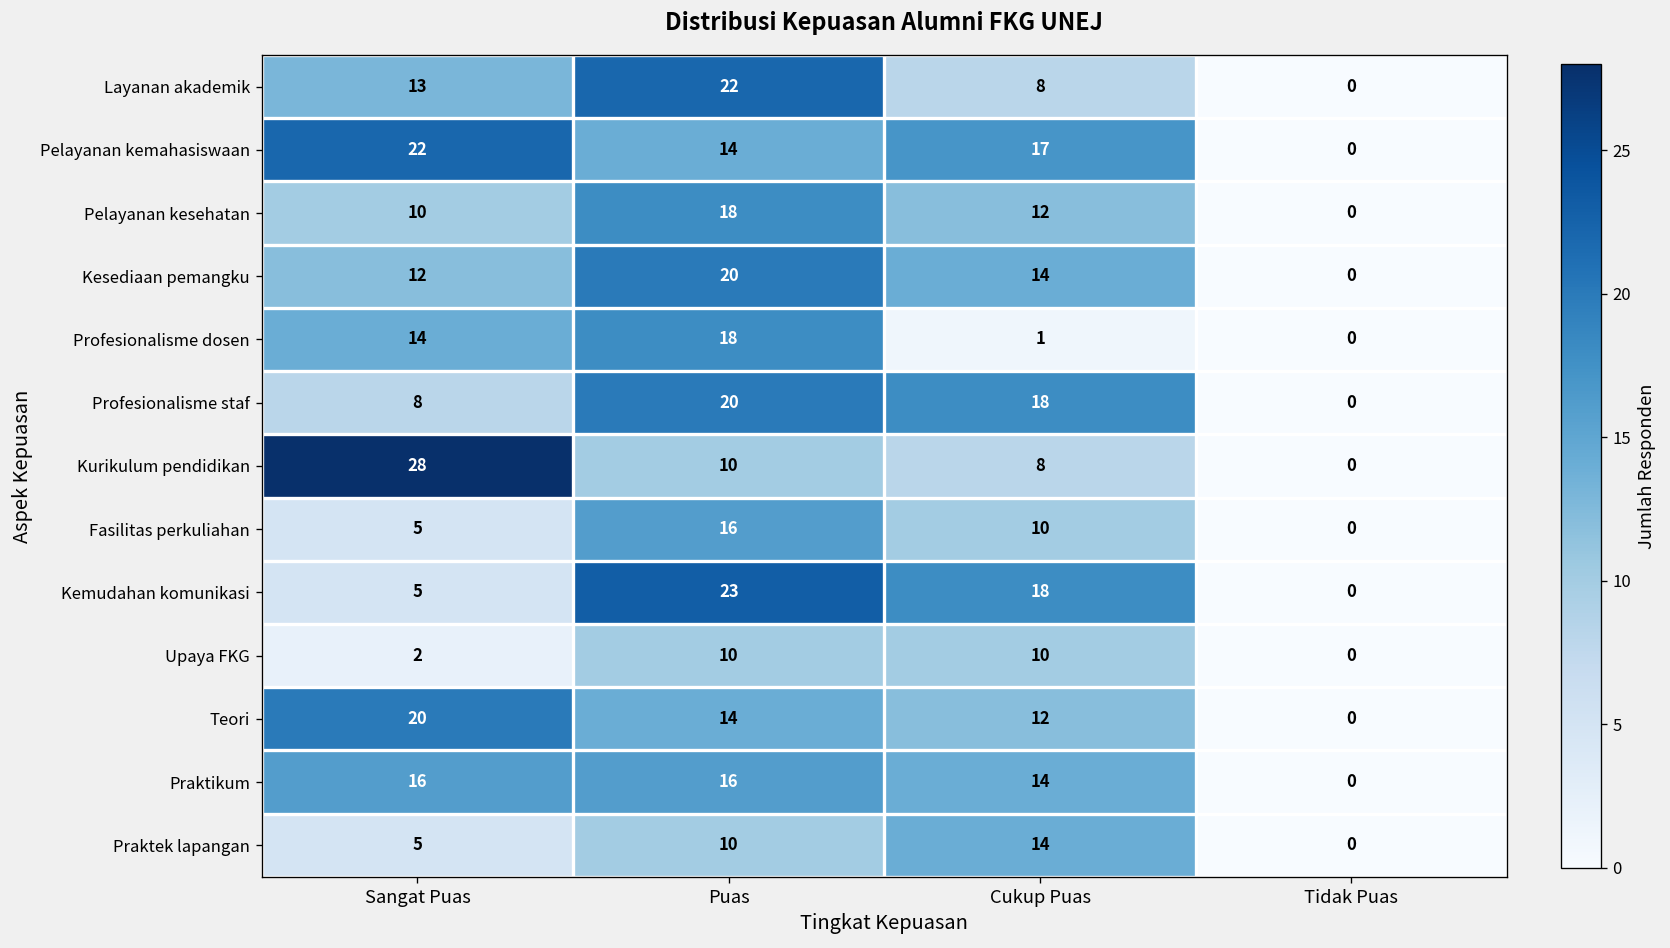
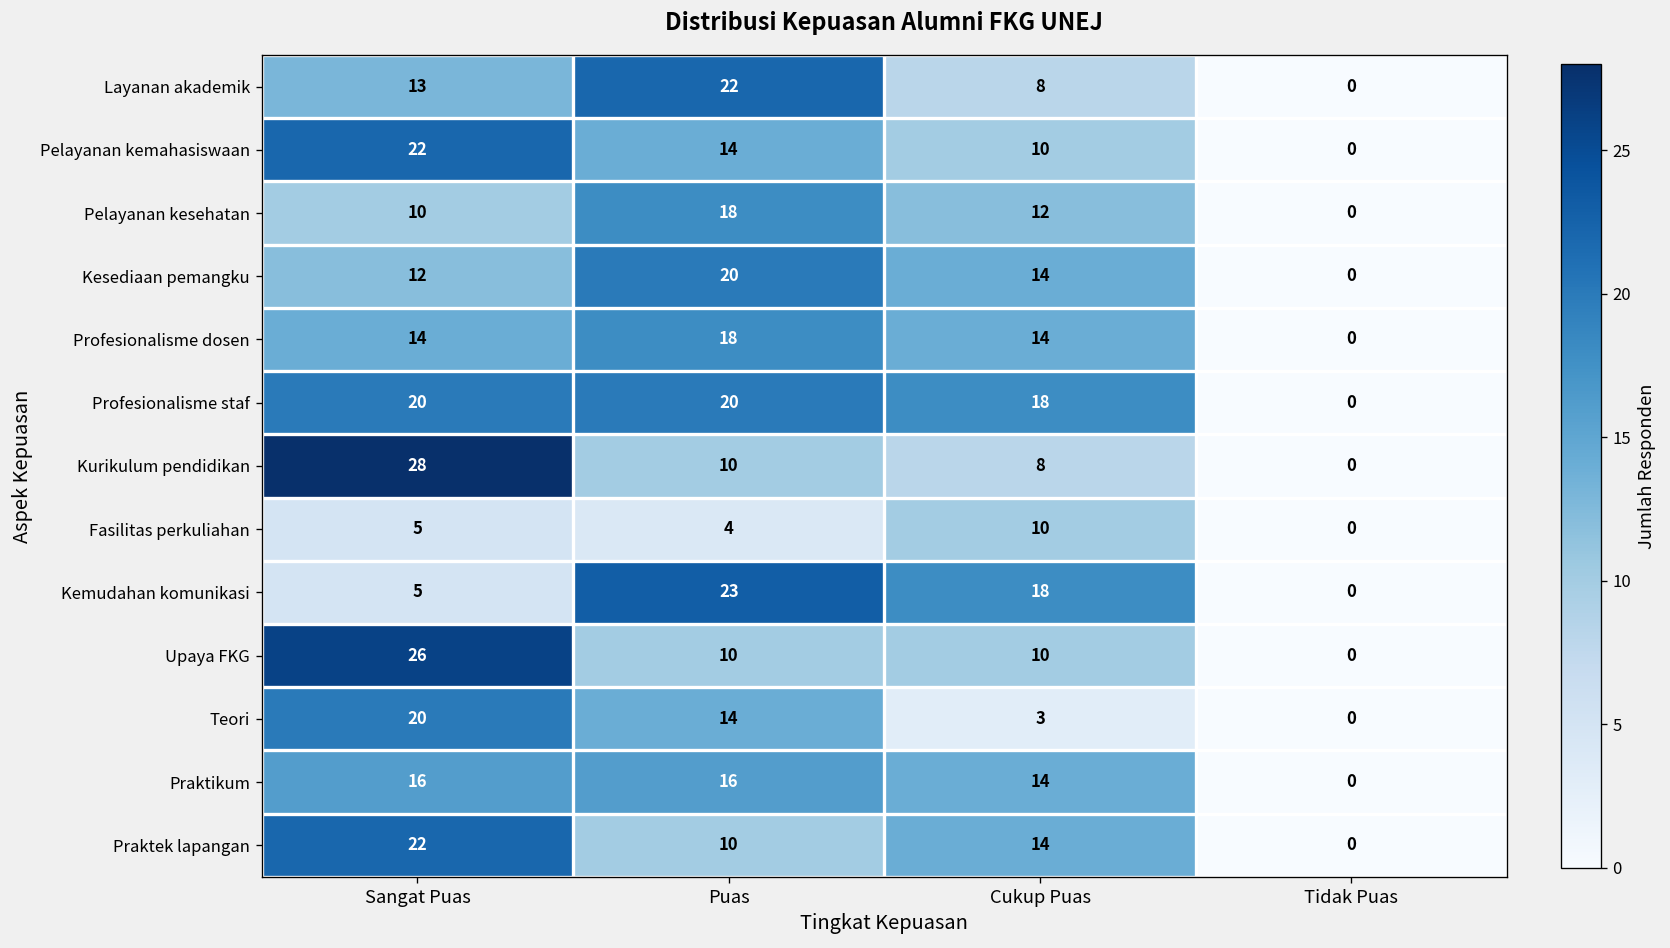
  {
    "Layanan akademik": {
      "Sangat Puas": 13,
      "Puas": 22,
      "Cukup Puas": 8,
      "Tidak Puas": 0
    },
    "Pelayanan kemahasiswaan": {
      "Sangat Puas": 22,
      "Puas": 14,
-     "Cukup Puas": 17,
+     "Cukup Puas": 10,
      "Tidak Puas": 0
    },
    "Pelayanan kesehatan": {
      "Sangat Puas": 10,
      "Puas": 18,
      "Cukup Puas": 12,
      "Tidak Puas": 0
    },
    "Kesediaan pemangku": {
      "Sangat Puas": 12,
      "Puas": 20,
      "Cukup Puas": 14,
      "Tidak Puas": 0
    },
    "Profesionalisme dosen": {
      "Sangat Puas": 14,
      "Puas": 18,
-     "Cukup Puas": 1,
+     "Cukup Puas": 14,
      "Tidak Puas": 0
    },
    "Profesionalisme staf": {
-     "Sangat Puas": 8,
+     "Sangat Puas": 20,
      "Puas": 20,
      "Cukup Puas": 18,
      "Tidak Puas": 0
    },
    "Kurikulum pendidikan": {
      "Sangat Puas": 28,
      "Puas": 10,
      "Cukup Puas": 8,
      "Tidak Puas": 0
    },
    "Fasilitas perkuliahan": {
      "Sangat Puas": 5,
-     "Puas": 16,
+     "Puas": 4,
      "Cukup Puas": 10,
      "Tidak Puas": 0
    },
    "Kemudahan komunikasi": {
      "Sangat Puas": 5,
      "Puas": 23,
      "Cukup Puas": 18,
      "Tidak Puas": 0
    },
    "Upaya FKG": {
-     "Sangat Puas": 2,
+     "Sangat Puas": 26,
      "Puas": 10,
      "Cukup Puas": 10,
      "Tidak Puas": 0
    },
    "Teori": {
      "Sangat Puas": 20,
      "Puas": 14,
-     "Cukup Puas": 12,
+     "Cukup Puas": 3,
      "Tidak Puas": 0
    },
    "Praktikum": {
      "Sangat Puas": 16,
      "Puas": 16,
      "Cukup Puas": 14,
      "Tidak Puas": 0
    },
    "Praktek lapangan": {
-     "Sangat Puas": 5,
+     "Sangat Puas": 22,
      "Puas": 10,
      "Cukup Puas": 14,
      "Tidak Puas": 0
    }
  }
